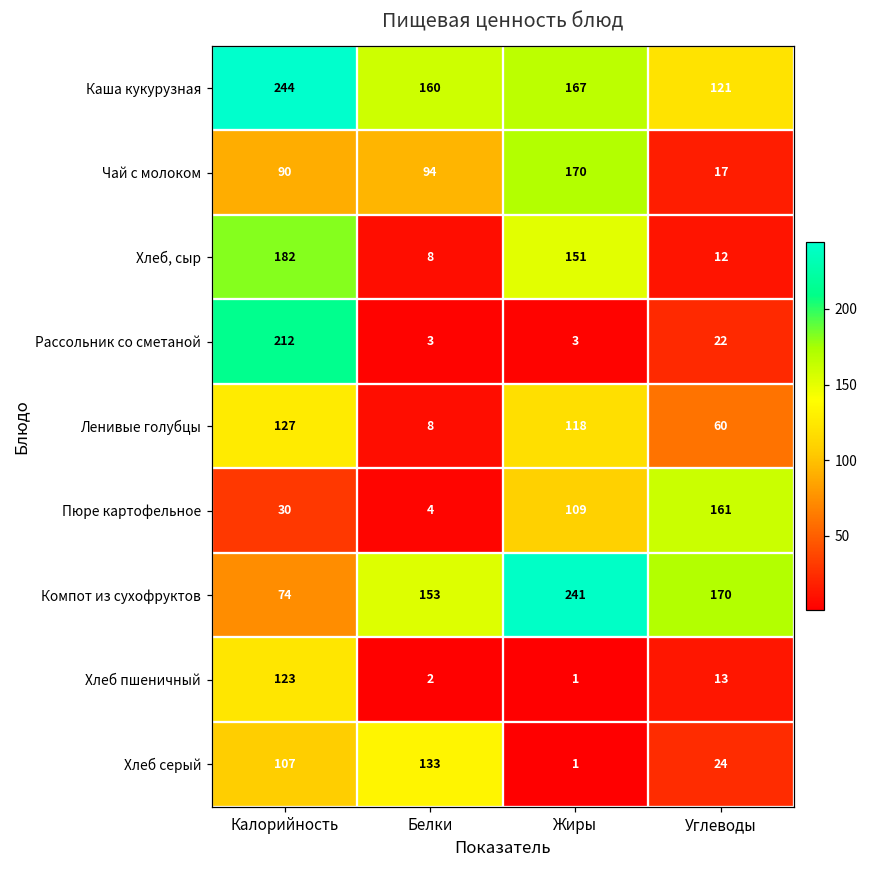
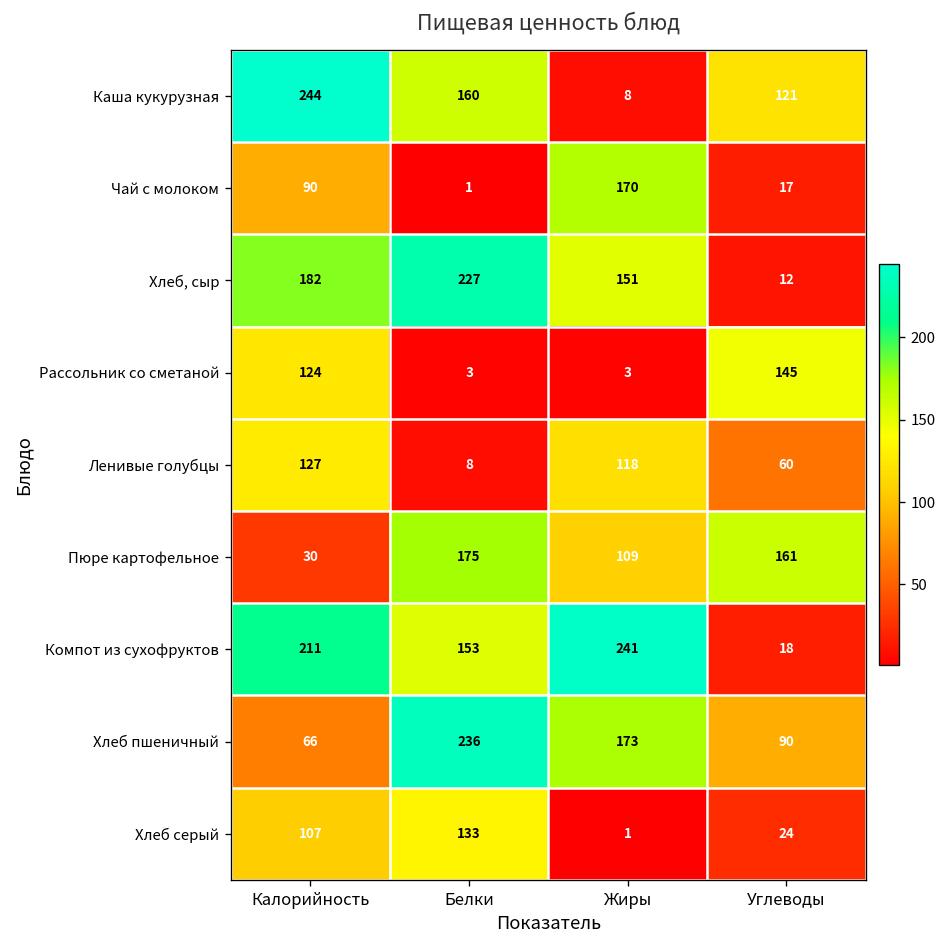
  {
    "Каша кукурузная": {
      "Калорийность": 244,
      "Белки": 160,
-     "Жиры": 167,
+     "Жиры": 8,
      "Углеводы": 121
    },
    "Чай с молоком": {
      "Калорийность": 90,
-     "Белки": 94,
+     "Белки": 1,
      "Жиры": 170,
      "Углеводы": 17
    },
    "Хлеб, сыр": {
      "Калорийность": 182,
-     "Белки": 8,
+     "Белки": 227,
      "Жиры": 151,
      "Углеводы": 12
    },
    "Рассольник со сметаной": {
-     "Калорийность": 212,
+     "Калорийность": 124,
      "Белки": 3,
      "Жиры": 3,
-     "Углеводы": 22
+     "Углеводы": 145
    },
    "Ленивые голубцы": {
      "Калорийность": 127,
      "Белки": 8,
      "Жиры": 118,
      "Углеводы": 60
    },
    "Пюре картофельное": {
      "Калорийность": 30,
-     "Белки": 4,
+     "Белки": 175,
      "Жиры": 109,
      "Углеводы": 161
    },
    "Компот из сухофруктов": {
-     "Калорийность": 74,
+     "Калорийность": 211,
      "Белки": 153,
      "Жиры": 241,
-     "Углеводы": 170
+     "Углеводы": 18
    },
    "Хлеб пшеничный": {
-     "Калорийность": 123,
-     "Белки": 2,
-     "Жиры": 1,
-     "Углеводы": 13
+     "Калорийность": 66,
+     "Белки": 236,
+     "Жиры": 173,
+     "Углеводы": 90
    },
    "Хлеб серый": {
      "Калорийность": 107,
      "Белки": 133,
      "Жиры": 1,
      "Углеводы": 24
    }
  }
